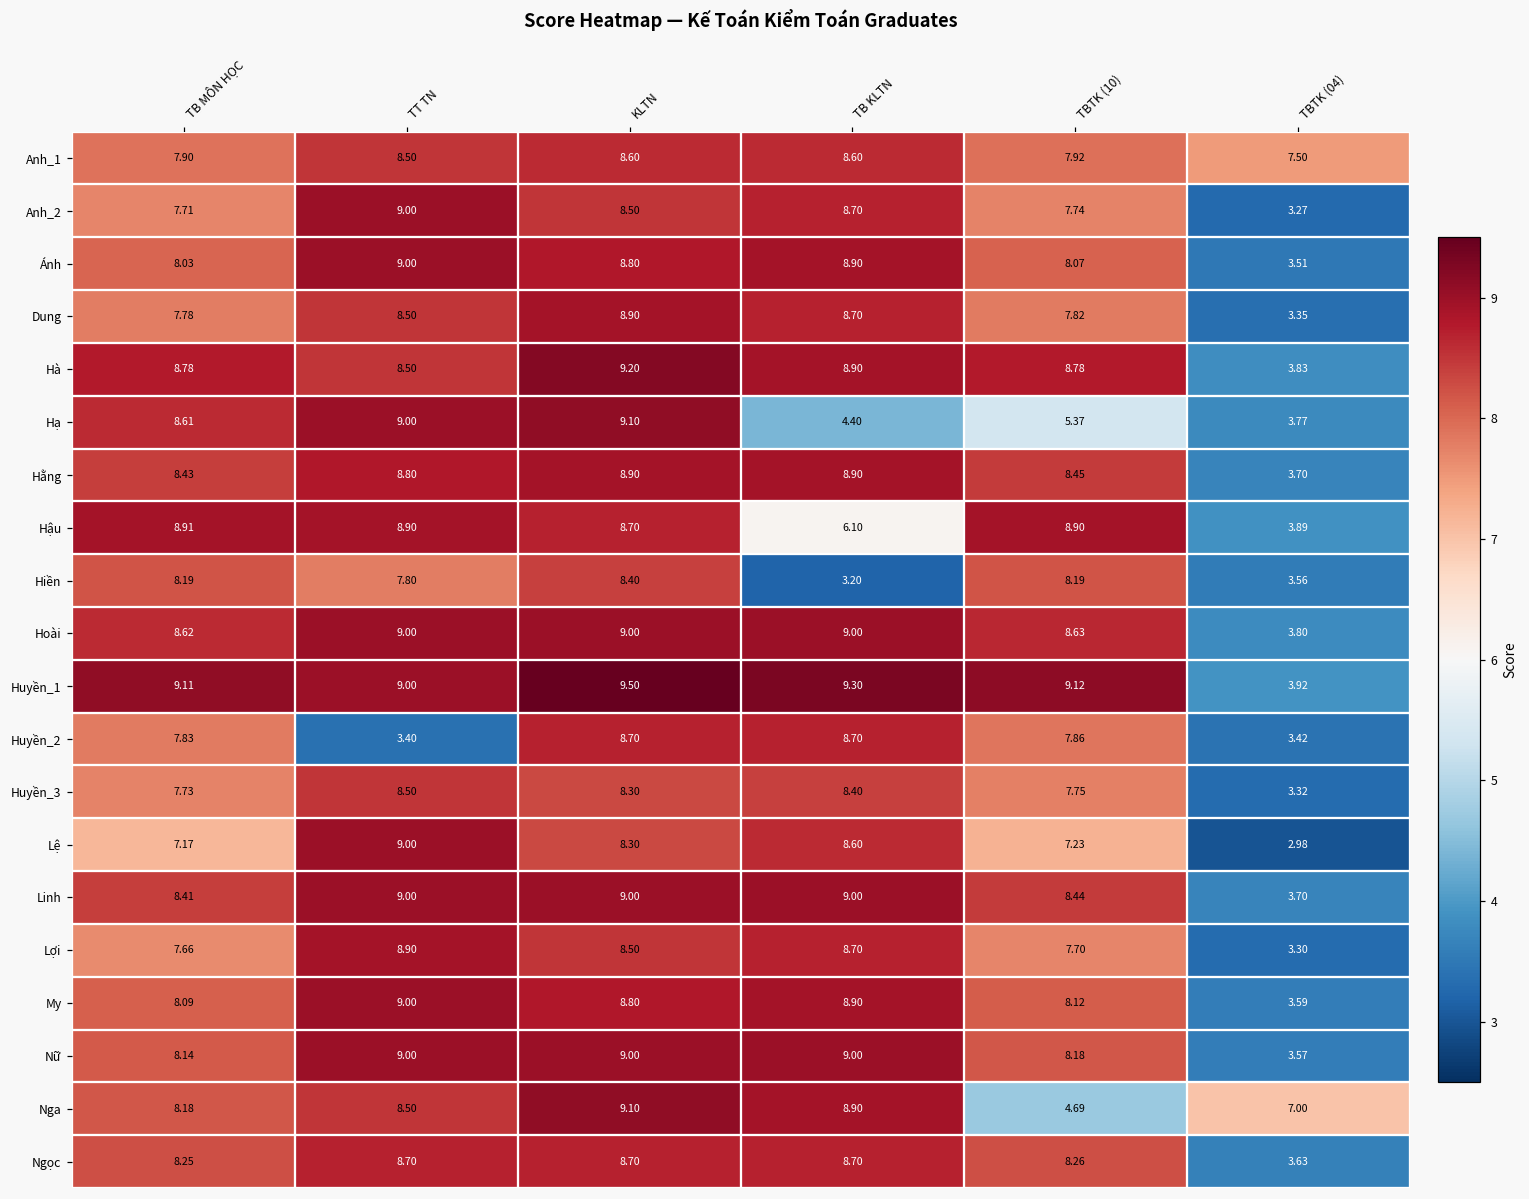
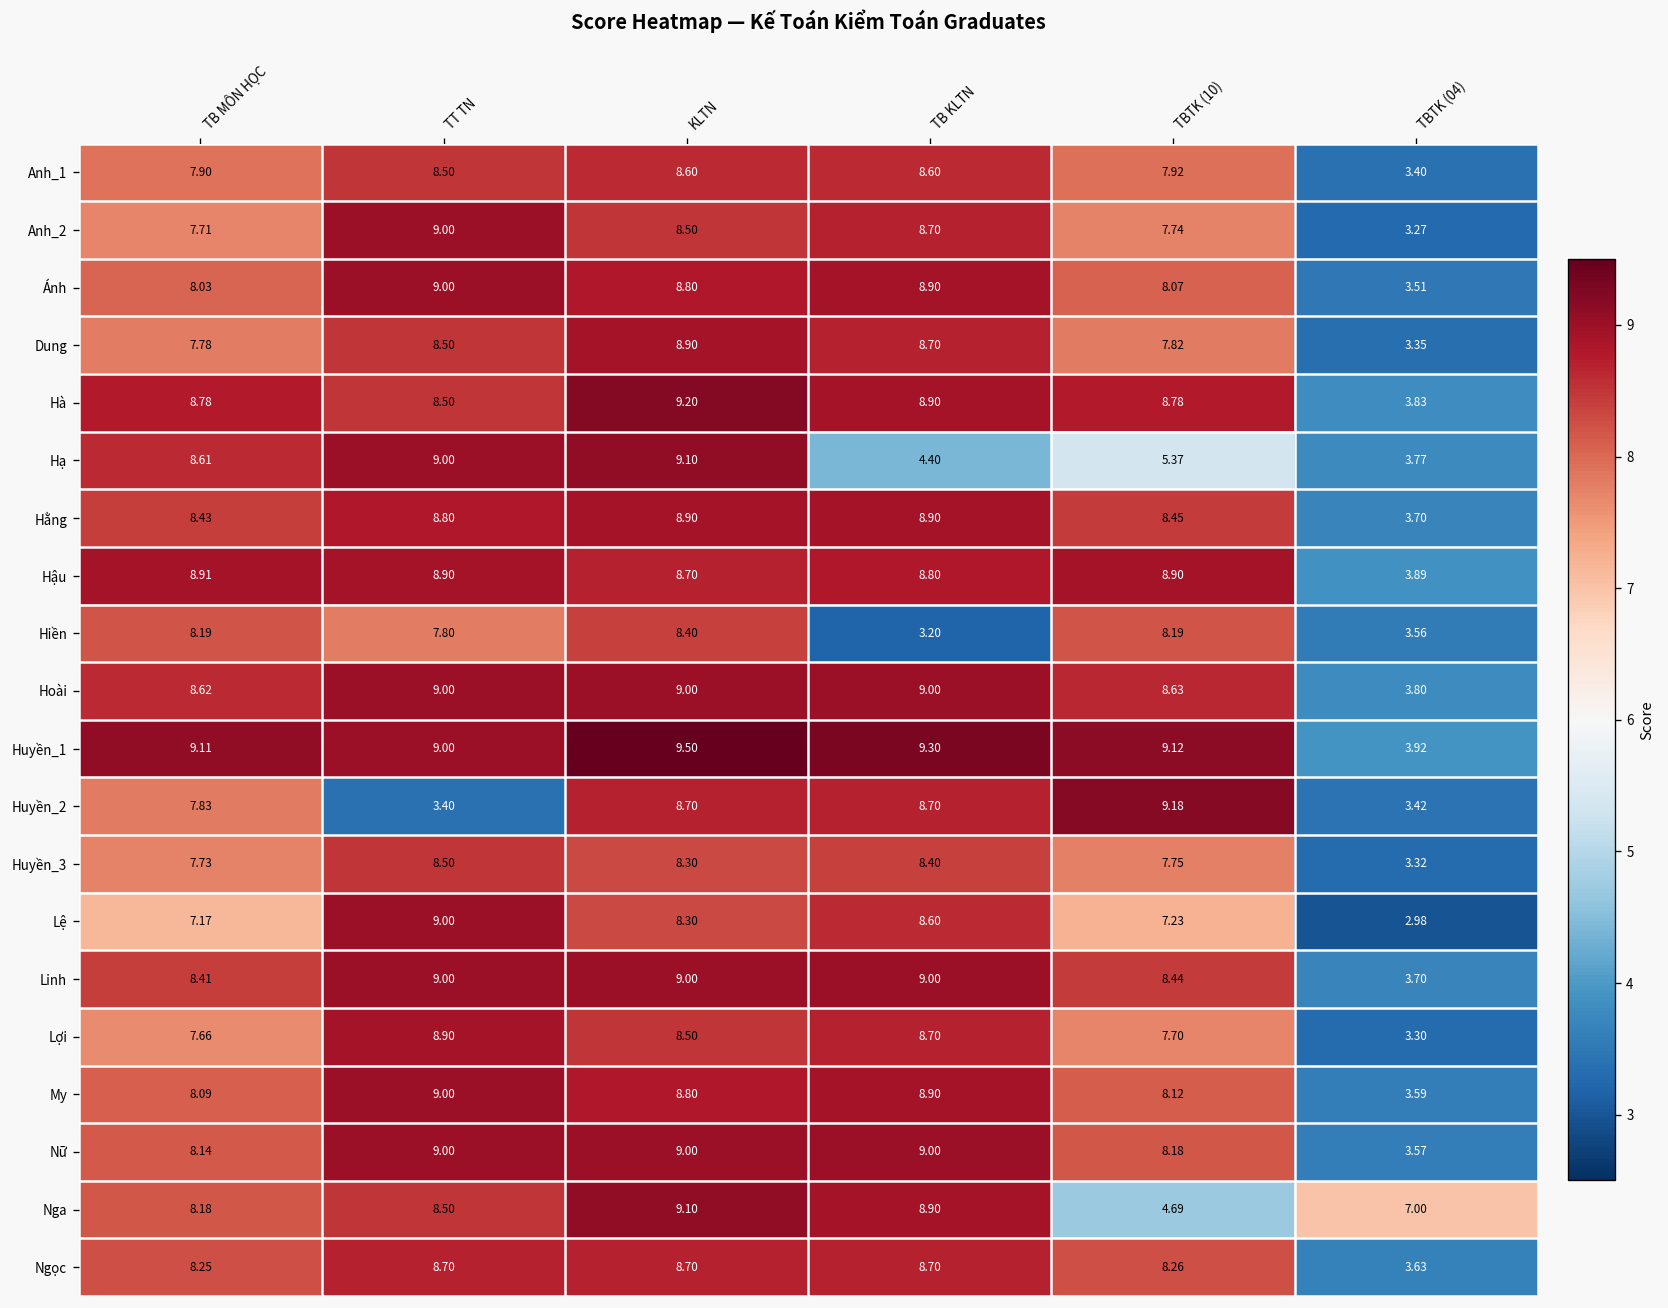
  {
    "Anh_1": {
      "TB MÔN HỌC": 7.90,
      "TT TN": 8.50,
      "KLTN": 8.60,
      "TB KLTN": 8.60,
      "TBTK (10)": 7.92,
-     "TBTK (04)": 7.50
+     "TBTK (04)": 3.40
    },
    "Anh_2": {
      "TB MÔN HỌC": 7.71,
      "TT TN": 9.00,
      "KLTN": 8.50,
      "TB KLTN": 8.70,
      "TBTK (10)": 7.74,
      "TBTK (04)": 3.27
    },
    "Ánh": {
      "TB MÔN HỌC": 8.03,
      "TT TN": 9.00,
      "KLTN": 8.80,
      "TB KLTN": 8.90,
      "TBTK (10)": 8.07,
      "TBTK (04)": 3.51
    },
    "Dung": {
      "TB MÔN HỌC": 7.78,
      "TT TN": 8.50,
      "KLTN": 8.90,
      "TB KLTN": 8.70,
      "TBTK (10)": 7.82,
      "TBTK (04)": 3.35
    },
    "Hà": {
      "TB MÔN HỌC": 8.78,
      "TT TN": 8.50,
      "KLTN": 9.20,
      "TB KLTN": 8.90,
      "TBTK (10)": 8.78,
      "TBTK (04)": 3.83
    },
    "Hạ": {
      "TB MÔN HỌC": 8.61,
      "TT TN": 9.00,
      "KLTN": 9.10,
      "TB KLTN": 4.40,
      "TBTK (10)": 5.37,
      "TBTK (04)": 3.77
    },
    "Hằng": {
      "TB MÔN HỌC": 8.43,
      "TT TN": 8.80,
      "KLTN": 8.90,
      "TB KLTN": 8.90,
      "TBTK (10)": 8.45,
      "TBTK (04)": 3.70
    },
    "Hậu": {
      "TB MÔN HỌC": 8.91,
      "TT TN": 8.90,
      "KLTN": 8.70,
-     "TB KLTN": 6.10,
+     "TB KLTN": 8.80,
      "TBTK (10)": 8.90,
      "TBTK (04)": 3.89
    },
    "Hiền": {
      "TB MÔN HỌC": 8.19,
      "TT TN": 7.80,
      "KLTN": 8.40,
      "TB KLTN": 3.20,
      "TBTK (10)": 8.19,
      "TBTK (04)": 3.56
    },
    "Hoài": {
      "TB MÔN HỌC": 8.62,
      "TT TN": 9.00,
      "KLTN": 9.00,
      "TB KLTN": 9.00,
      "TBTK (10)": 8.63,
      "TBTK (04)": 3.80
    },
    "Huyền_1": {
      "TB MÔN HỌC": 9.11,
      "TT TN": 9.00,
      "KLTN": 9.50,
      "TB KLTN": 9.30,
      "TBTK (10)": 9.12,
      "TBTK (04)": 3.92
    },
    "Huyền_2": {
      "TB MÔN HỌC": 7.83,
      "TT TN": 3.40,
      "KLTN": 8.70,
      "TB KLTN": 8.70,
-     "TBTK (10)": 7.86,
+     "TBTK (10)": 9.18,
      "TBTK (04)": 3.42
    },
    "Huyền_3": {
      "TB MÔN HỌC": 7.73,
      "TT TN": 8.50,
      "KLTN": 8.30,
      "TB KLTN": 8.40,
      "TBTK (10)": 7.75,
      "TBTK (04)": 3.32
    },
    "Lệ": {
      "TB MÔN HỌC": 7.17,
      "TT TN": 9.00,
      "KLTN": 8.30,
      "TB KLTN": 8.60,
      "TBTK (10)": 7.23,
      "TBTK (04)": 2.98
    },
    "Linh": {
      "TB MÔN HỌC": 8.41,
      "TT TN": 9.00,
      "KLTN": 9.00,
      "TB KLTN": 9.00,
      "TBTK (10)": 8.44,
      "TBTK (04)": 3.70
    },
    "Lợi": {
      "TB MÔN HỌC": 7.66,
      "TT TN": 8.90,
      "KLTN": 8.50,
      "TB KLTN": 8.70,
      "TBTK (10)": 7.70,
      "TBTK (04)": 3.30
    },
    "My": {
      "TB MÔN HỌC": 8.09,
      "TT TN": 9.00,
      "KLTN": 8.80,
      "TB KLTN": 8.90,
      "TBTK (10)": 8.12,
      "TBTK (04)": 3.59
    },
    "Nữ": {
      "TB MÔN HỌC": 8.14,
      "TT TN": 9.00,
      "KLTN": 9.00,
      "TB KLTN": 9.00,
      "TBTK (10)": 8.18,
      "TBTK (04)": 3.57
    },
    "Nga": {
      "TB MÔN HỌC": 8.18,
      "TT TN": 8.50,
      "KLTN": 9.10,
      "TB KLTN": 8.90,
      "TBTK (10)": 4.69,
      "TBTK (04)": 7.00
    },
    "Ngọc": {
      "TB MÔN HỌC": 8.25,
      "TT TN": 8.70,
      "KLTN": 8.70,
      "TB KLTN": 8.70,
      "TBTK (10)": 8.26,
      "TBTK (04)": 3.63
    }
  }
